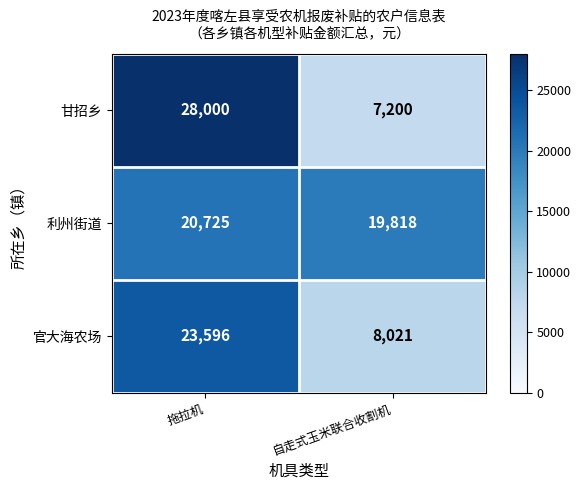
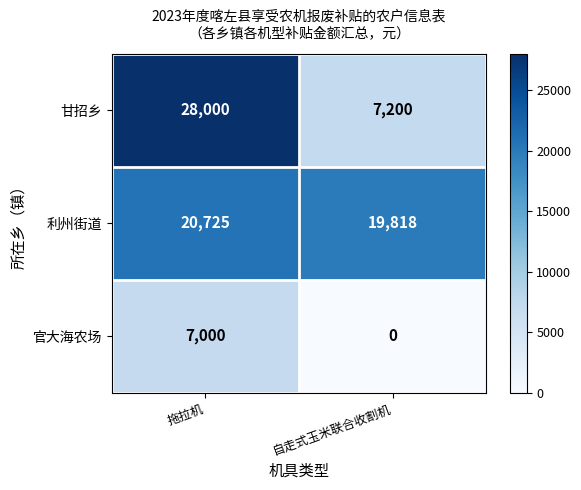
  {
    "甘招乡": {
      "拖拉机": "28,000",
      "自走式玉米联合收割机": "7,200"
    },
    "利州街道": {
      "拖拉机": "20,725",
      "自走式玉米联合收割机": "19,818"
    },
    "官大海农场": {
-     "拖拉机": "23,596",
-     "自走式玉米联合收割机": "8,021"
+     "拖拉机": "7,000",
+     "自走式玉米联合收割机": "0"
    }
  }
